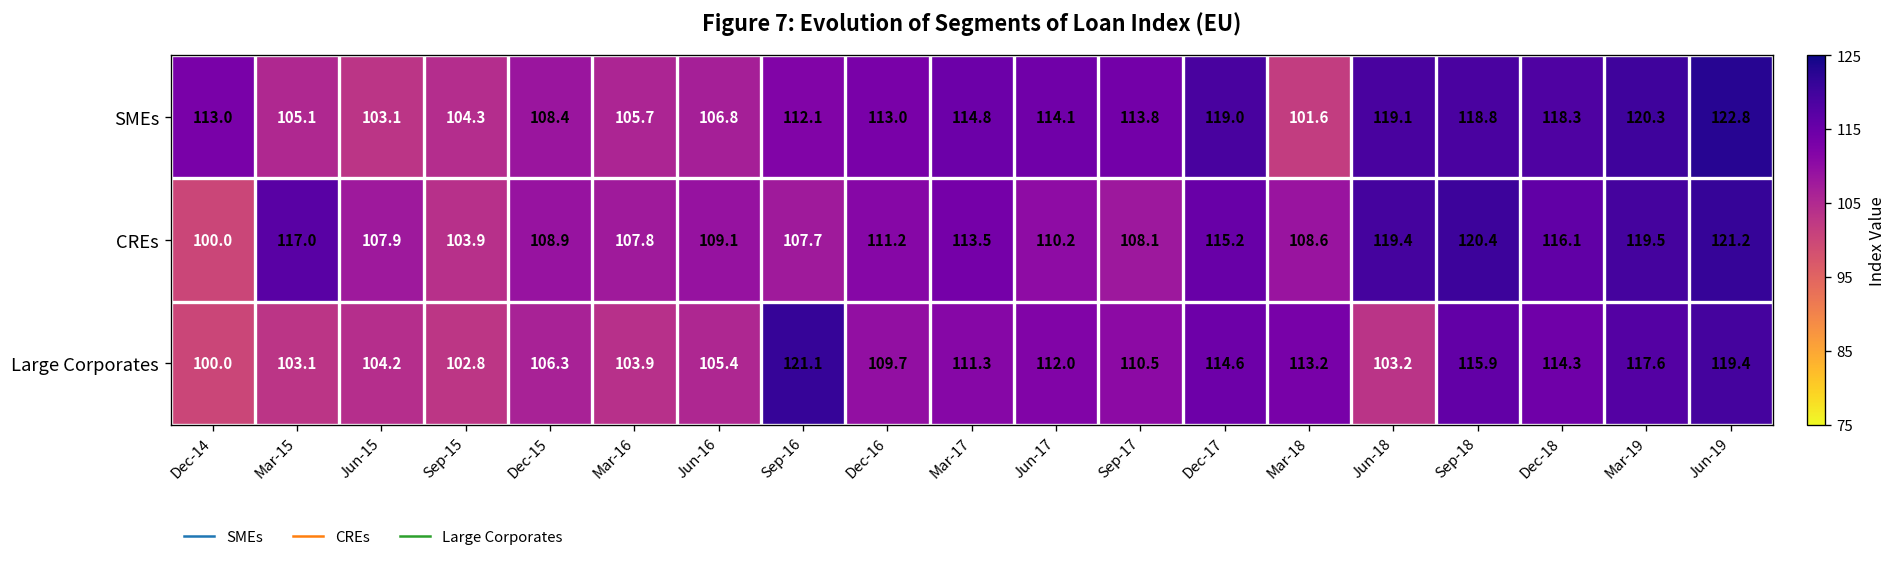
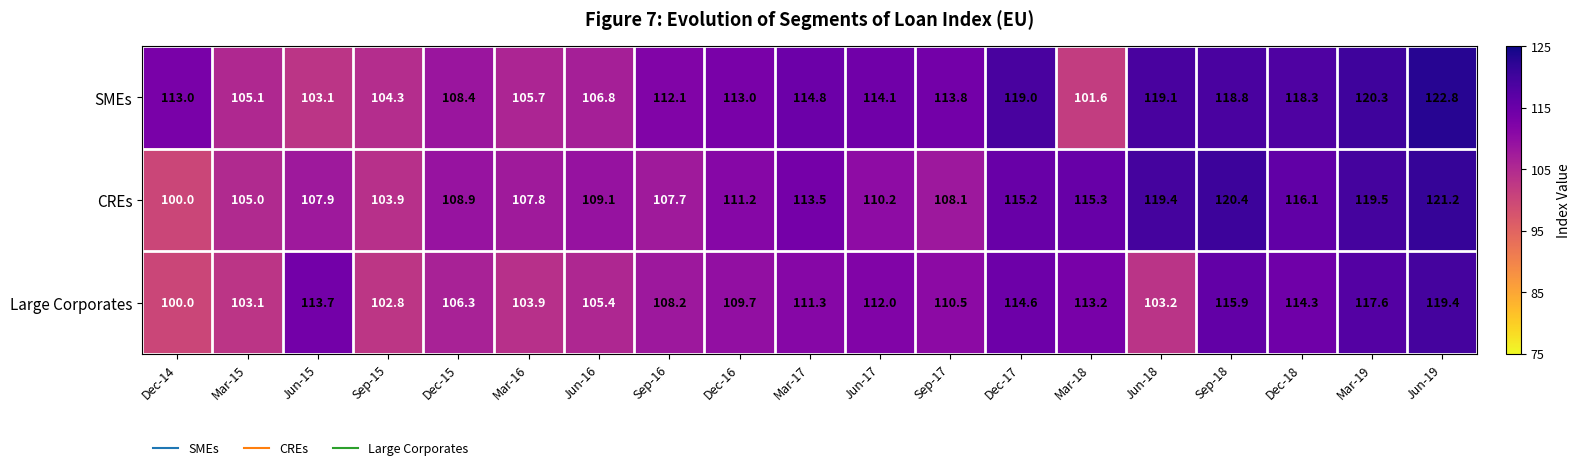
  {
    "SMEs": {
      "Dec-14": 113.0,
      "Mar-15": 105.1,
      "Jun-15": 103.1,
      "Sep-15": 104.3,
      "Dec-15": 108.4,
      "Mar-16": 105.7,
      "Jun-16": 106.8,
      "Sep-16": 112.1,
      "Dec-16": 113.0,
      "Mar-17": 114.8,
      "Jun-17": 114.1,
      "Sep-17": 113.8,
      "Dec-17": 119.0,
      "Mar-18": 101.6,
      "Jun-18": 119.1,
      "Sep-18": 118.8,
      "Dec-18": 118.3,
      "Mar-19": 120.3,
      "Jun-19": 122.8
    },
    "CREs": {
      "Dec-14": 100.0,
-     "Mar-15": 117.0,
+     "Mar-15": 105.0,
      "Jun-15": 107.9,
      "Sep-15": 103.9,
      "Dec-15": 108.9,
      "Mar-16": 107.8,
      "Jun-16": 109.1,
      "Sep-16": 107.7,
      "Dec-16": 111.2,
      "Mar-17": 113.5,
      "Jun-17": 110.2,
      "Sep-17": 108.1,
      "Dec-17": 115.2,
-     "Mar-18": 108.6,
+     "Mar-18": 115.3,
      "Jun-18": 119.4,
      "Sep-18": 120.4,
      "Dec-18": 116.1,
      "Mar-19": 119.5,
      "Jun-19": 121.2
    },
    "Large Corporates": {
      "Dec-14": 100.0,
      "Mar-15": 103.1,
-     "Jun-15": 104.2,
+     "Jun-15": 113.7,
      "Sep-15": 102.8,
      "Dec-15": 106.3,
      "Mar-16": 103.9,
      "Jun-16": 105.4,
-     "Sep-16": 121.1,
+     "Sep-16": 108.2,
      "Dec-16": 109.7,
      "Mar-17": 111.3,
      "Jun-17": 112.0,
      "Sep-17": 110.5,
      "Dec-17": 114.6,
      "Mar-18": 113.2,
      "Jun-18": 103.2,
      "Sep-18": 115.9,
      "Dec-18": 114.3,
      "Mar-19": 117.6,
      "Jun-19": 119.4
    }
  }
